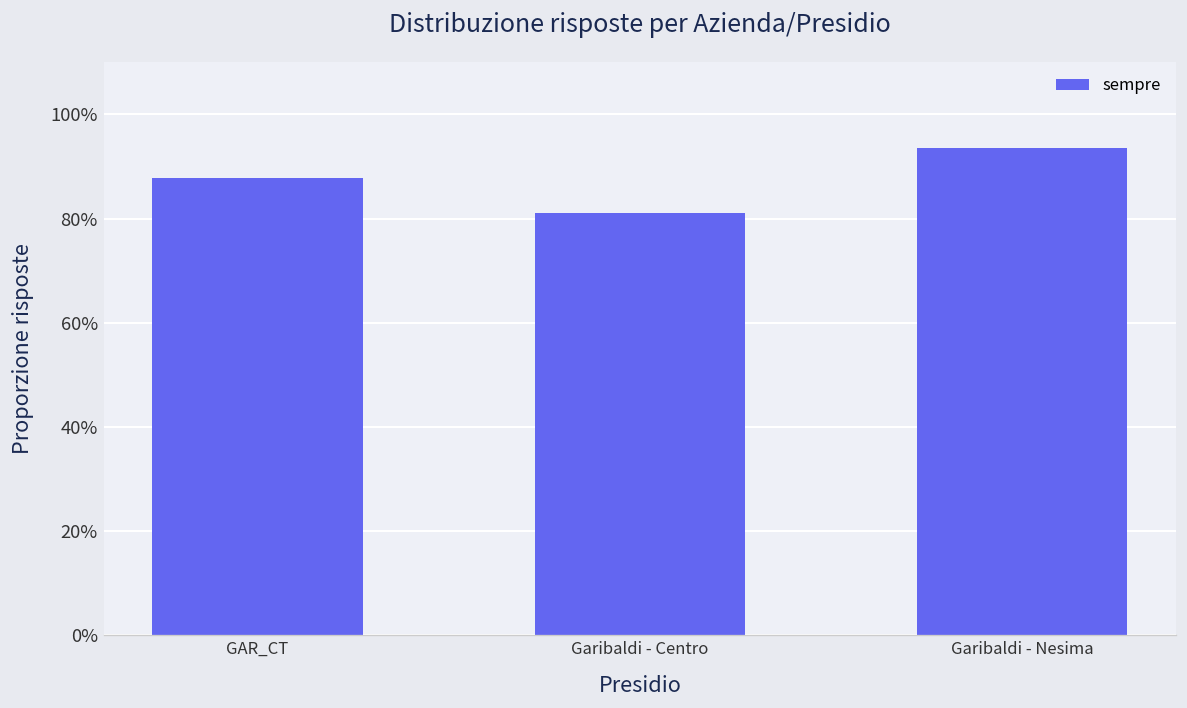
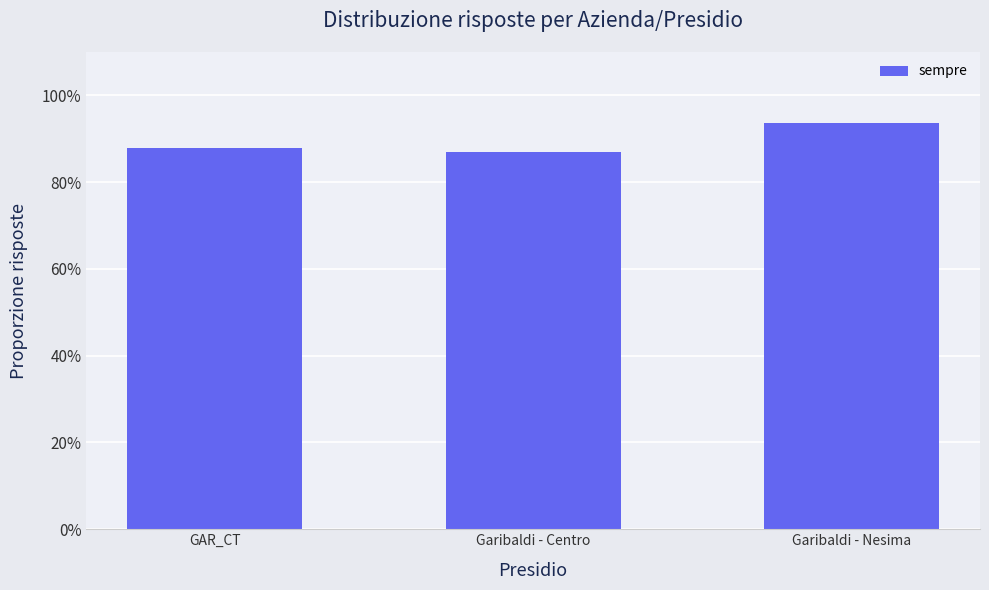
  {
    "GAR_CT": "88%",
-   "Garibaldi - Centro": "81%",
+   "Garibaldi - Centro": "87%",
    "Garibaldi - Nesima": "94%"
  }
